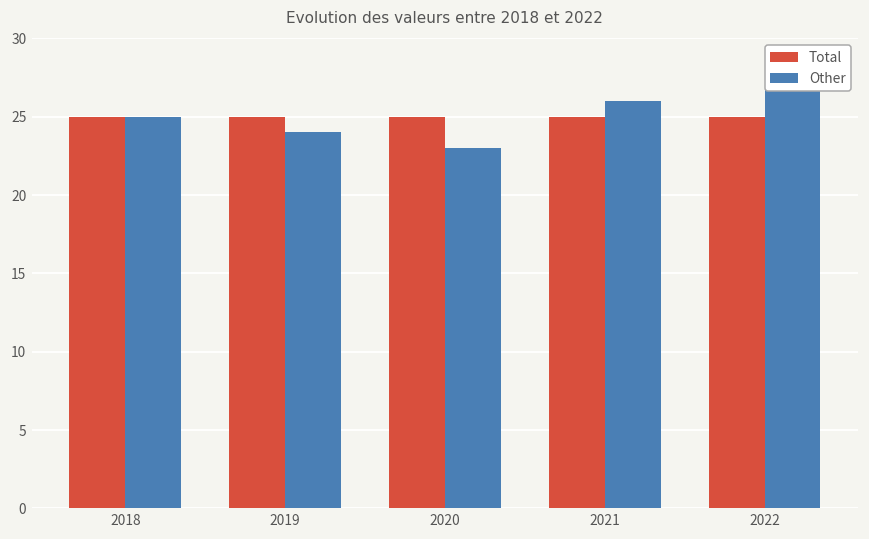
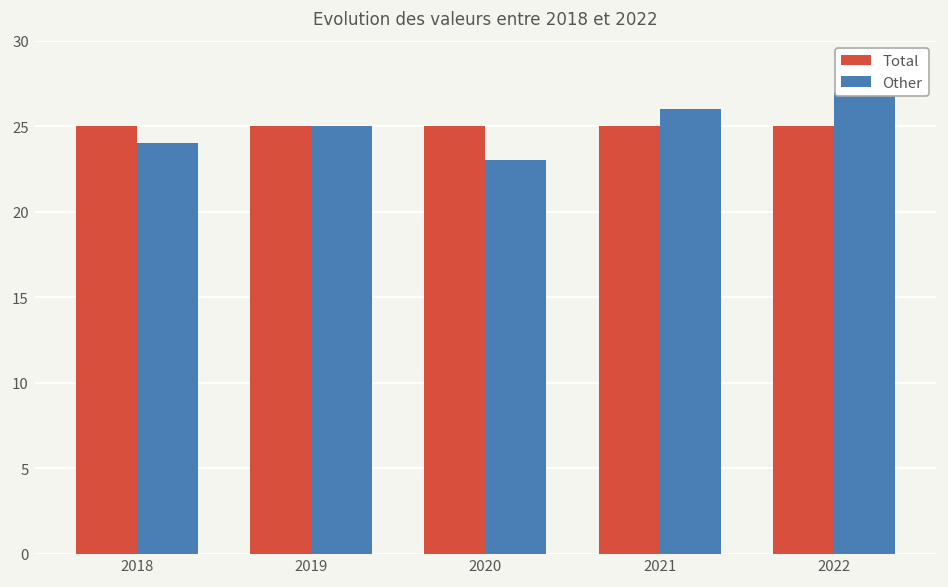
  {
    "Total": {
      "2018": 25,
      "2019": 25,
      "2020": 25,
      "2021": 25,
      "2022": 25
    },
    "Other": {
-     "2018": 25,
-     "2019": 24,
+     "2018": 24,
+     "2019": 25,
      "2020": 23,
      "2021": 26
    }
  }
